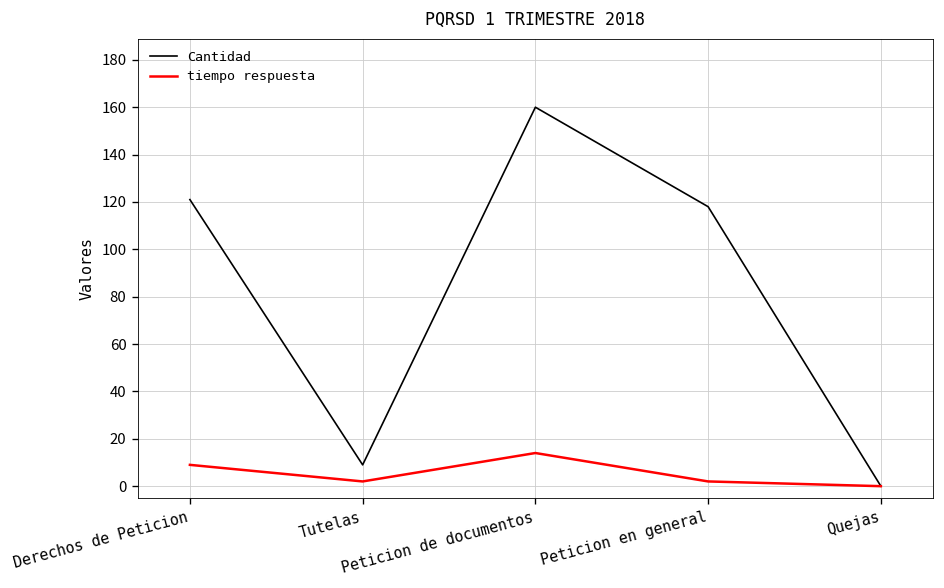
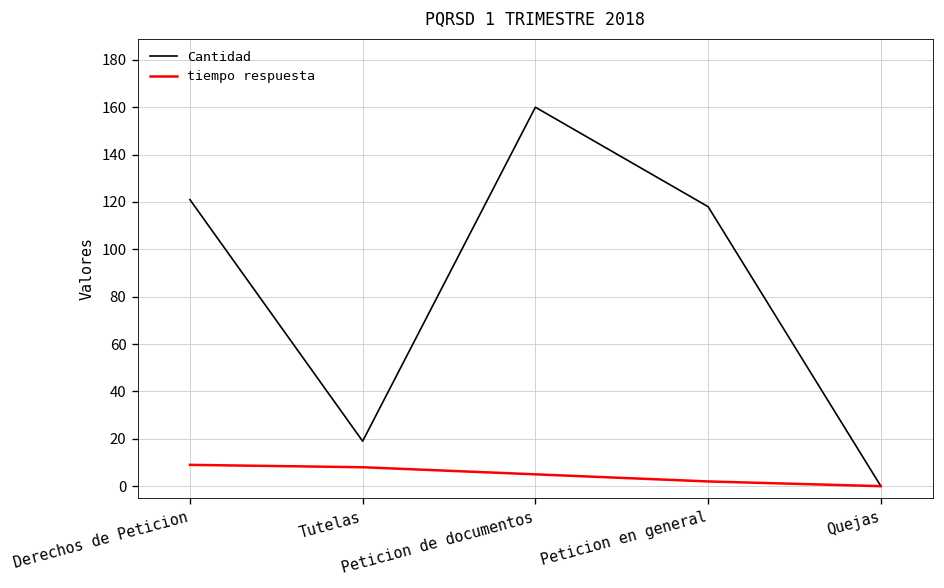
  {
    "Cantidad": {
      "Derechos de Peticion": 121,
-     "Tutelas": 9,
+     "Tutelas": 19,
      "Peticion de documentos": 160,
      "Peticion en general": 118
    },
    "tiempo respuesta": {
      "Derechos de Peticion": 9,
-     "Tutelas": 2,
-     "Peticion de documentos": 14,
+     "Tutelas": 8,
+     "Peticion de documentos": 5,
      "Peticion en general": 2
    }
  }
